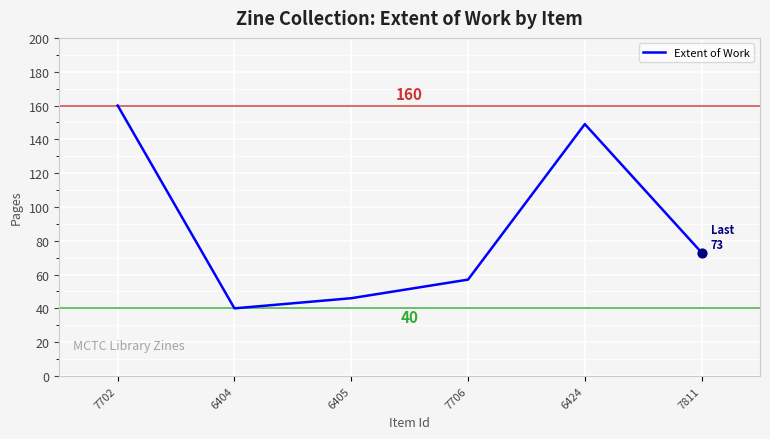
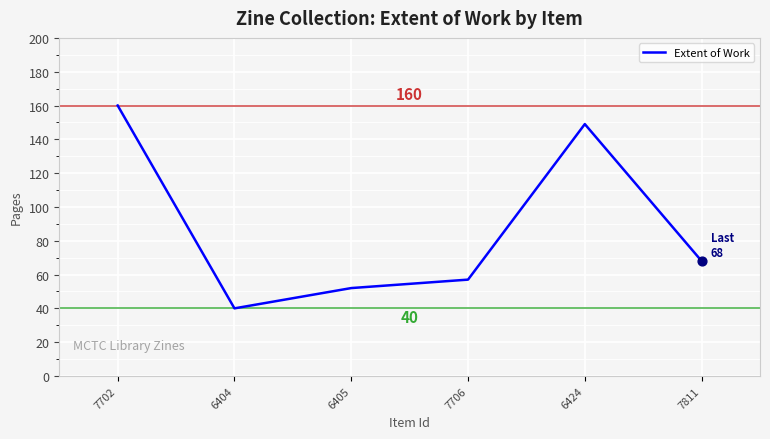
  {
    "Extent of Work": {
-     "6405": 46,
-     "7811": 73
+     "6405": 52,
+     "7811": 68
    }
  }
